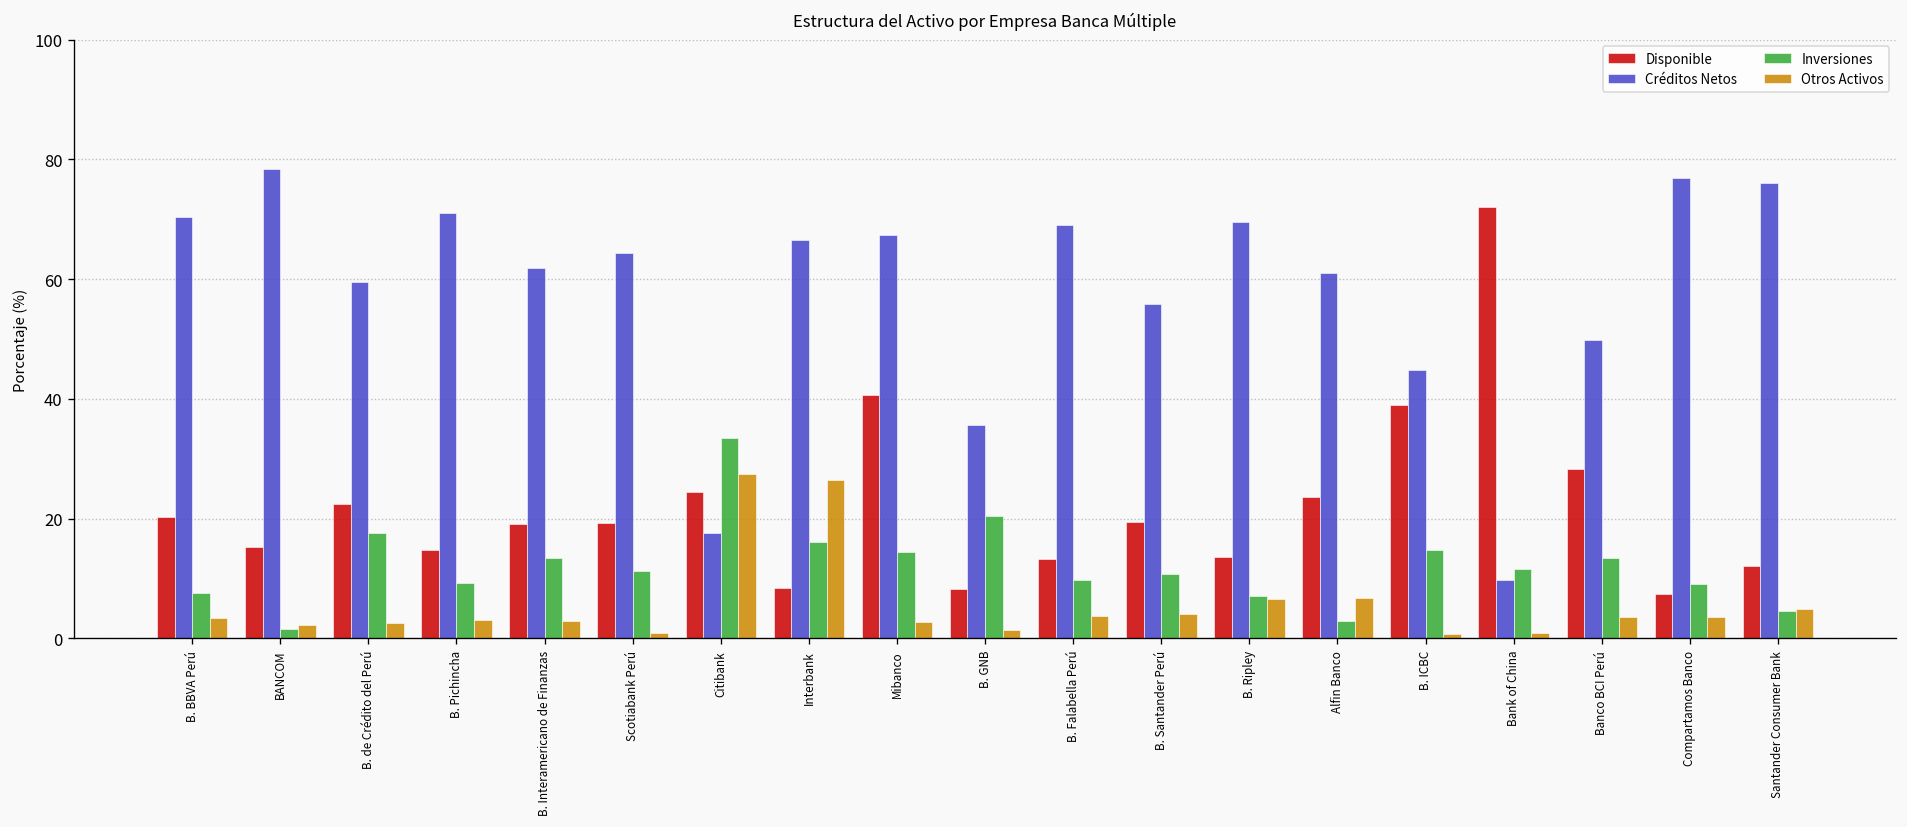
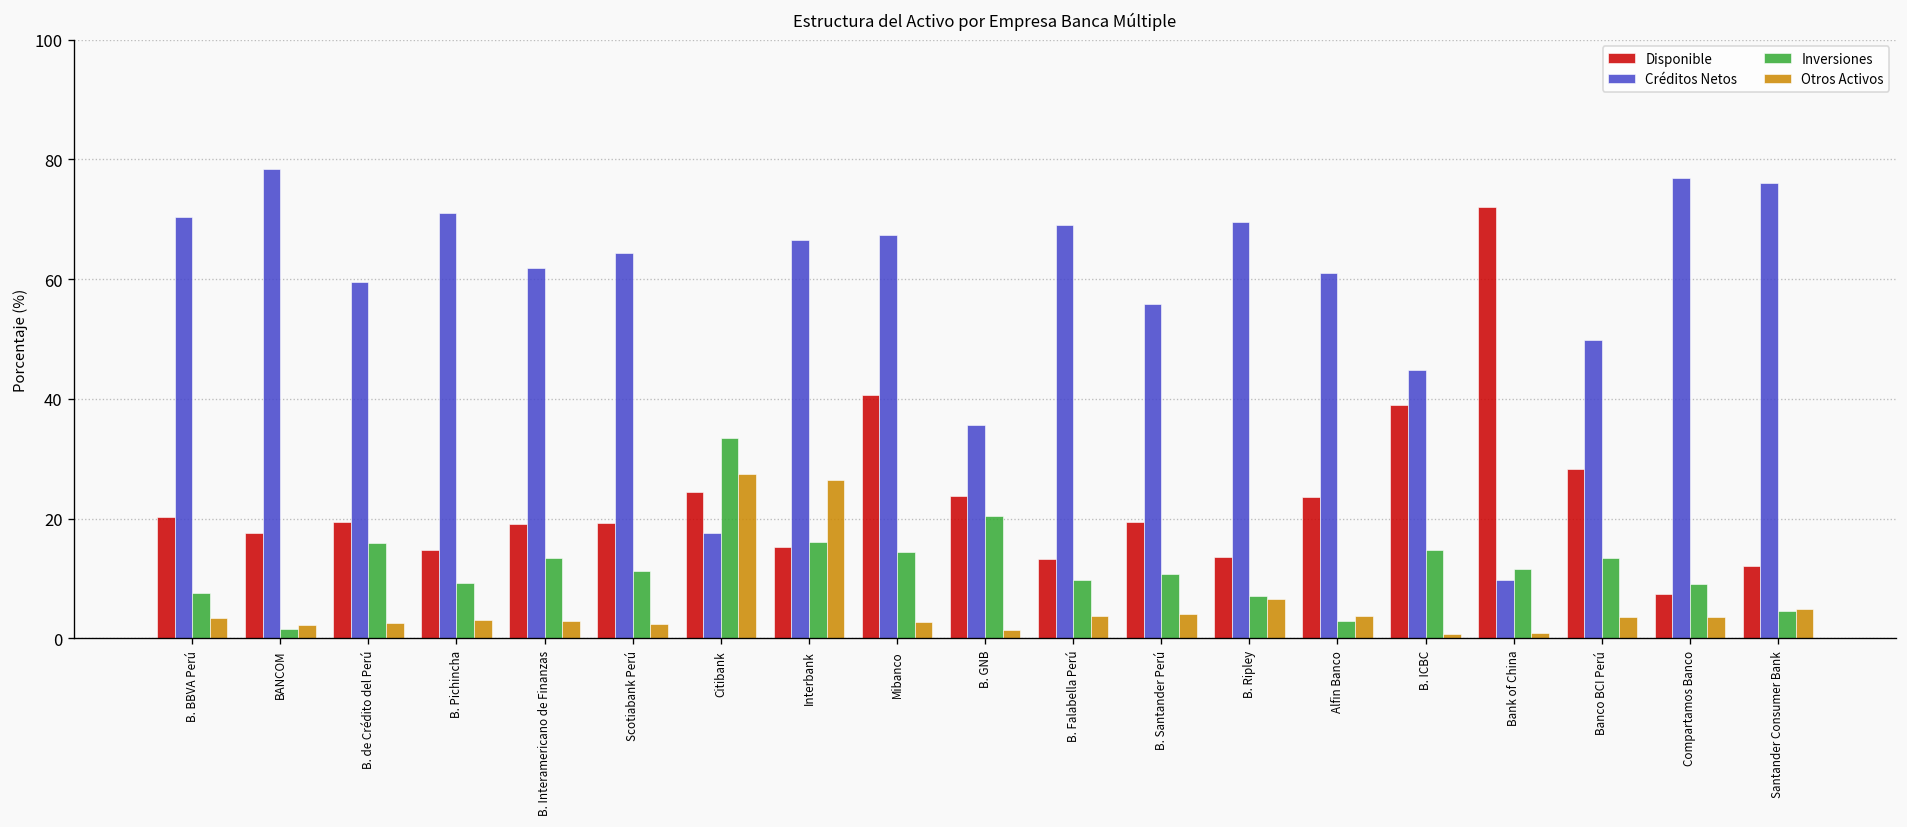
  {
    "Disponible": {
      "B. BBVA Perú": 20,
-     "BANCOM": 15,
-     "B. de Crédito del Perú": 22,
+     "BANCOM": 18,
+     "B. de Crédito del Perú": 19,
      "B. Pichincha": 15,
      "B. Interamericano de Finanzas": 19,
      "Scotiabank Perú": 19,
      "Citibank": 24,
-     "Interbank": 8,
+     "Interbank": 15,
      "Mibanco": 41,
-     "B. GNB": 8,
+     "B. GNB": 24,
      "B. Falabella Perú": 13,
      "B. Santander Perú": 19,
      "B. Ripley": 14,
      "Alfin Banco": 24,
      "B. ICBC": 39,
      "Bank of China": 72,
      "Banco BCI Perú": 28,
      "Compartamos Banco": 7,
      "Santander Consumer Bank": 12
    },
    "Créditos Netos": {
      "B. BBVA Perú": 70,
      "BANCOM": 78,
      "B. de Crédito del Perú": 59,
      "B. Pichincha": 71,
      "B. Interamericano de Finanzas": 62,
      "Scotiabank Perú": 64,
      "Citibank": 18,
      "Interbank": 66,
      "Mibanco": 67,
      "B. GNB": 36,
      "B. Falabella Perú": 69,
      "B. Santander Perú": 56,
      "B. Ripley": 69,
      "Alfin Banco": 61,
      "B. ICBC": 45,
      "Bank of China": 10,
      "Banco BCI Perú": 50,
      "Compartamos Banco": 77,
      "Santander Consumer Bank": 76
    },
    "Inversiones": {
      "B. BBVA Perú": 8,
      "BANCOM": 2,
-     "B. de Crédito del Perú": 18,
+     "B. de Crédito del Perú": 16,
      "B. Pichincha": 9,
      "B. Interamericano de Finanzas": 13,
      "Scotiabank Perú": 11,
      "Citibank": 34,
      "Interbank": 16,
      "Mibanco": 14,
      "B. GNB": 20,
      "B. Falabella Perú": 10,
      "B. Santander Perú": 11,
      "B. Ripley": 7,
      "Alfin Banco": 3,
      "B. ICBC": 15,
      "Bank of China": 12,
      "Banco BCI Perú": 13,
      "Compartamos Banco": 9,
      "Santander Consumer Bank": 5
    },
    "Otros Activos": {
      "B. BBVA Perú": 3,
      "BANCOM": 2,
      "B. de Crédito del Perú": 3,
      "B. Pichincha": 3,
      "B. Interamericano de Finanzas": 3,
-     "Scotiabank Perú": 1,
+     "Scotiabank Perú": 2,
      "Citibank": 27,
      "Interbank": 26,
      "Mibanco": 3,
      "B. GNB": 1,
      "B. Falabella Perú": 4,
      "B. Santander Perú": 4,
      "B. Ripley": 7,
-     "Alfin Banco": 7,
+     "Alfin Banco": 4,
      "B. ICBC": 1,
      "Bank of China": 1,
      "Banco BCI Perú": 4,
      "Compartamos Banco": 4,
      "Santander Consumer Bank": 5
    }
  }
